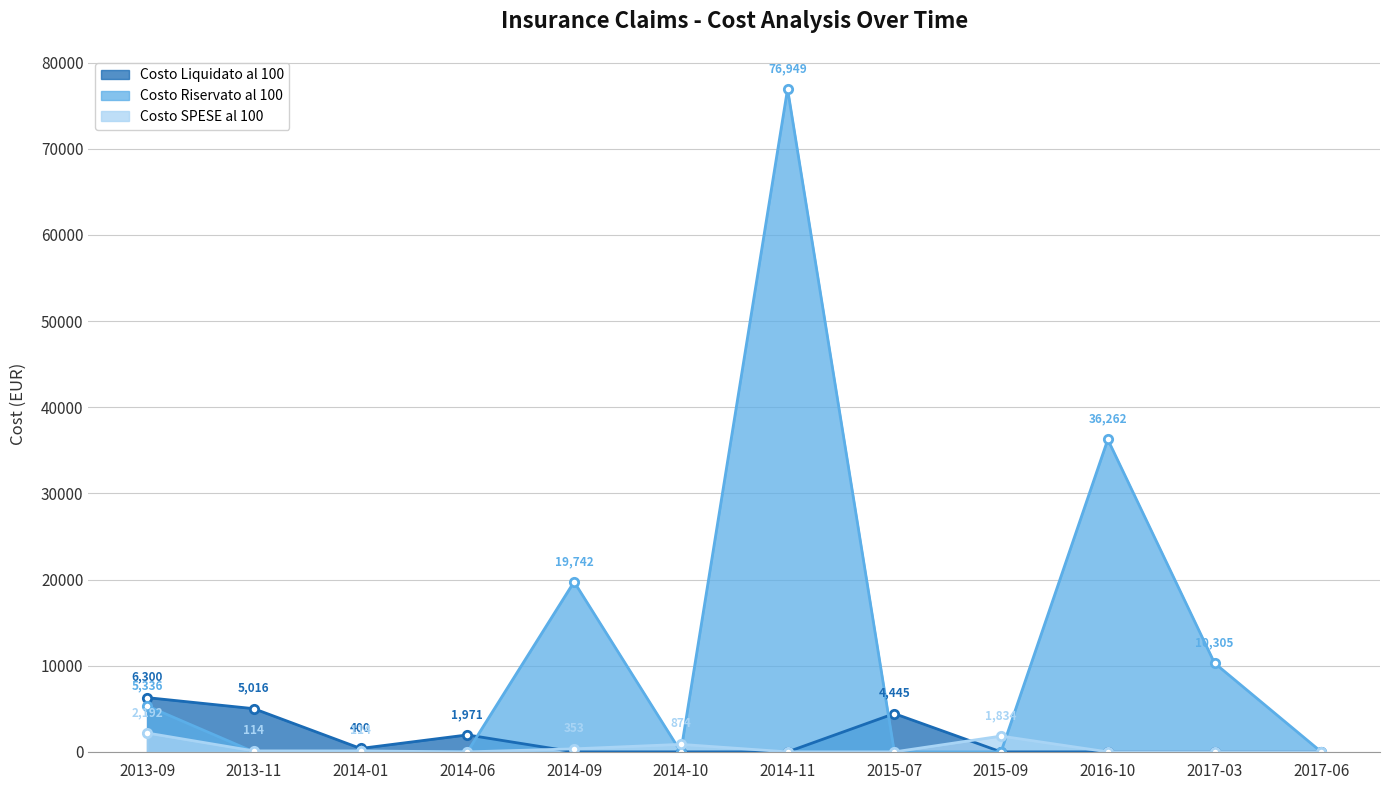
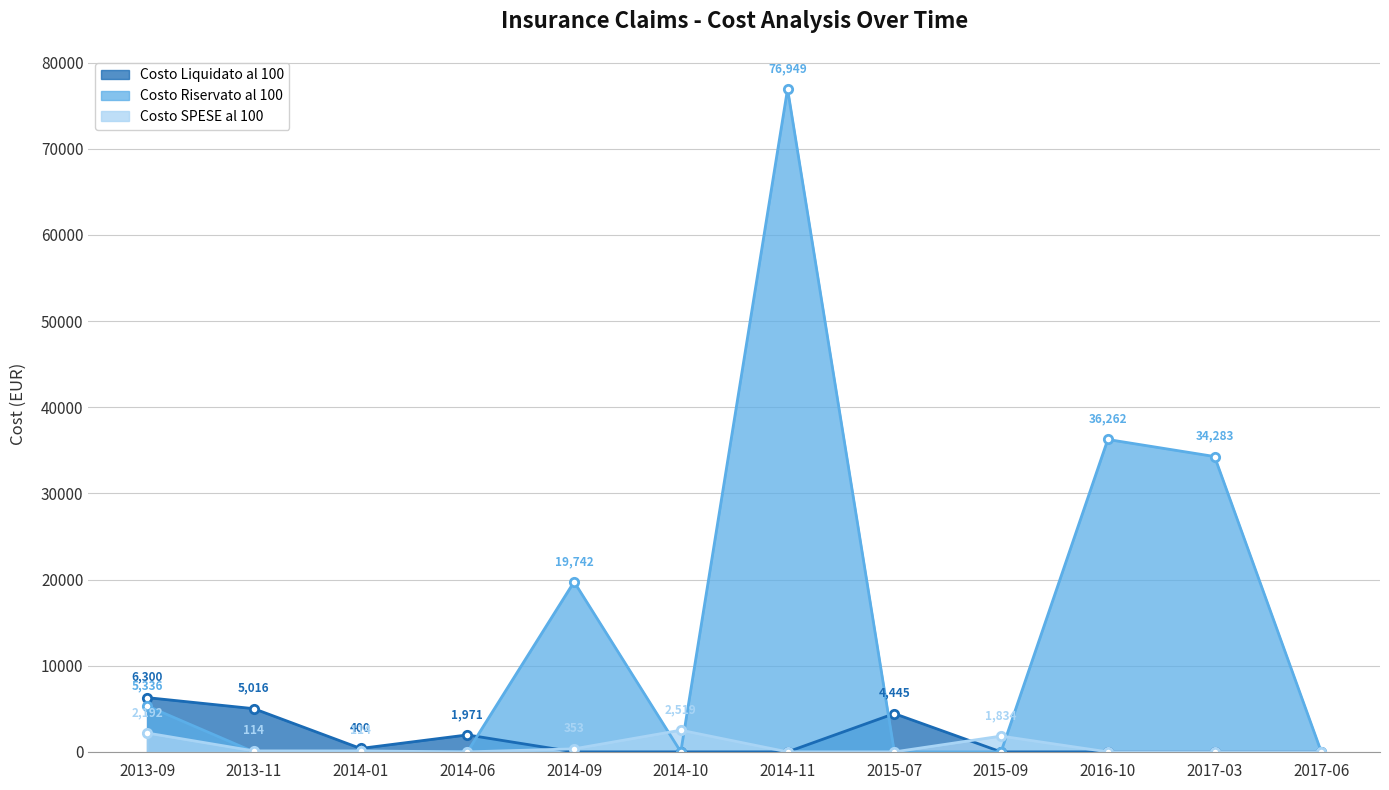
  {
    "Costo Liquidato al 100": {
      "2013-11": "5,016",
      "2014-06": "1,971",
      "2015-07": "4,445"
    },
    "Costo Riservato al 100": {
      "2014-09": "19,742",
      "2014-11": "76,949",
      "2016-10": "36,262",
-     "2017-03": "10,305"
+     "2017-03": "34,283"
    },
    "Costo SPESE al 100": {
-     "2014-10": "874",
+     "2014-10": "2,519",
      "2015-09": "1,834"
    }
  }
